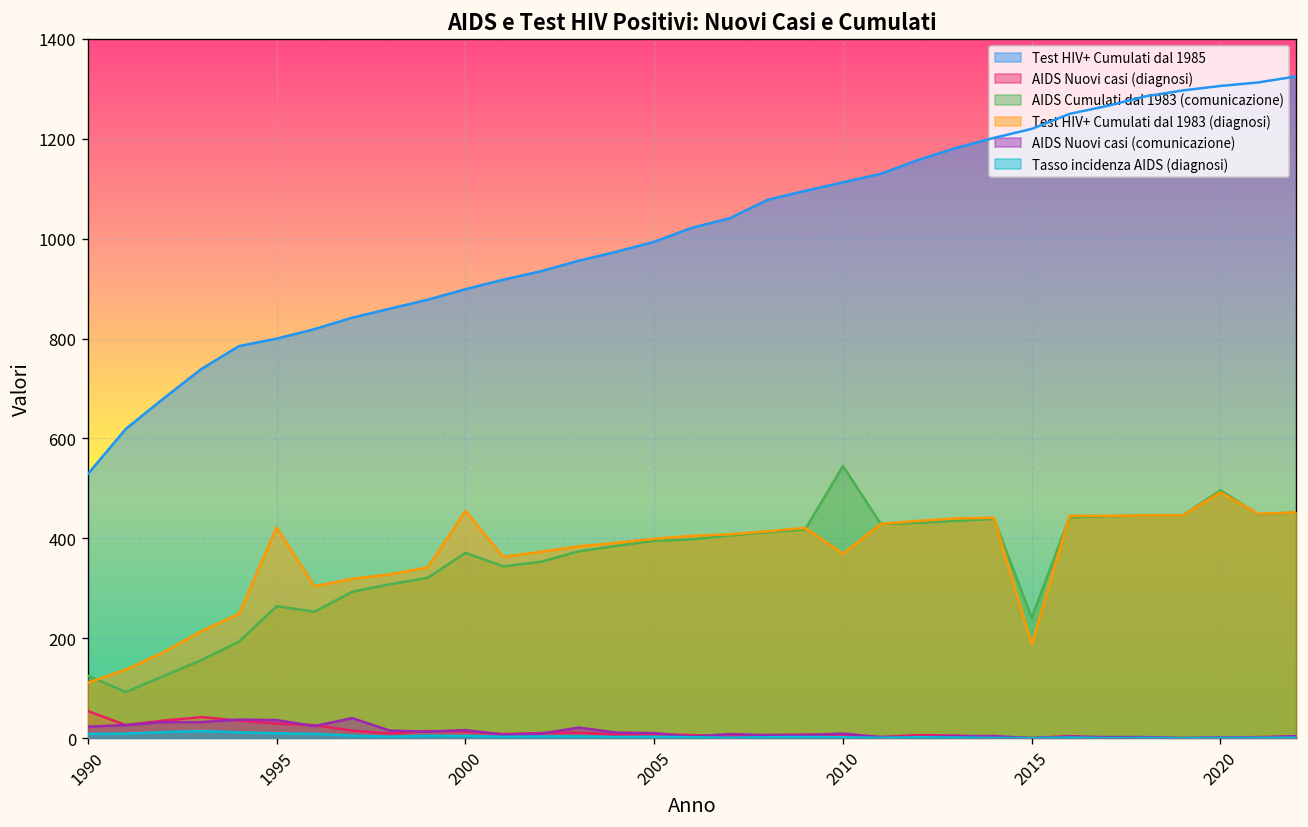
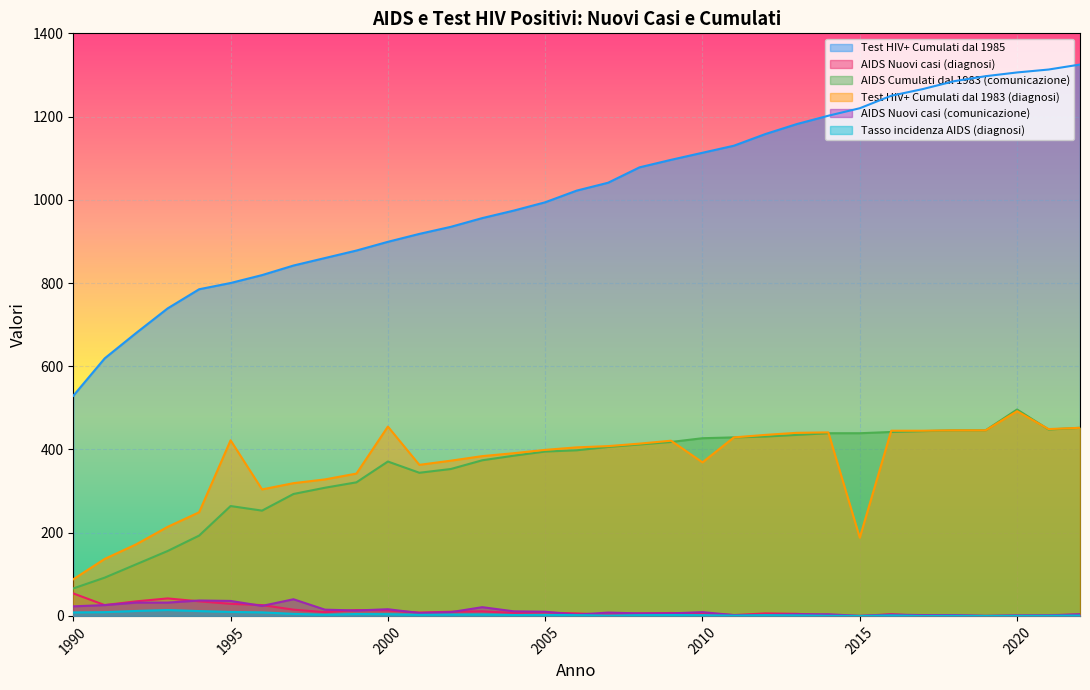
  {
    "AIDS Nuovi casi (diagnosi)": {
      "1990": 50,
      "1995": 30
    },
    "AIDS Cumulati dal 1983 (comunicazione)": {
-     "1990": 130,
+     "1990": 70,
      "1995": 260,
      "2000": 370,
-     "2010": 550,
-     "2015": 240
+     "2010": 430,
+     "2015": 440
    },
    "Test HIV+ Cumulati dal 1983 (diagnosi)": {
-     "1990": 110,
+     "1990": 90,
      "1995": 420,
      "2000": 460,
      "2010": 370,
      "2015": 190
    },
    "AIDS Nuovi casi (comunicazione)": {
      "1990": 20,
      "1995": 40
    }
  }
